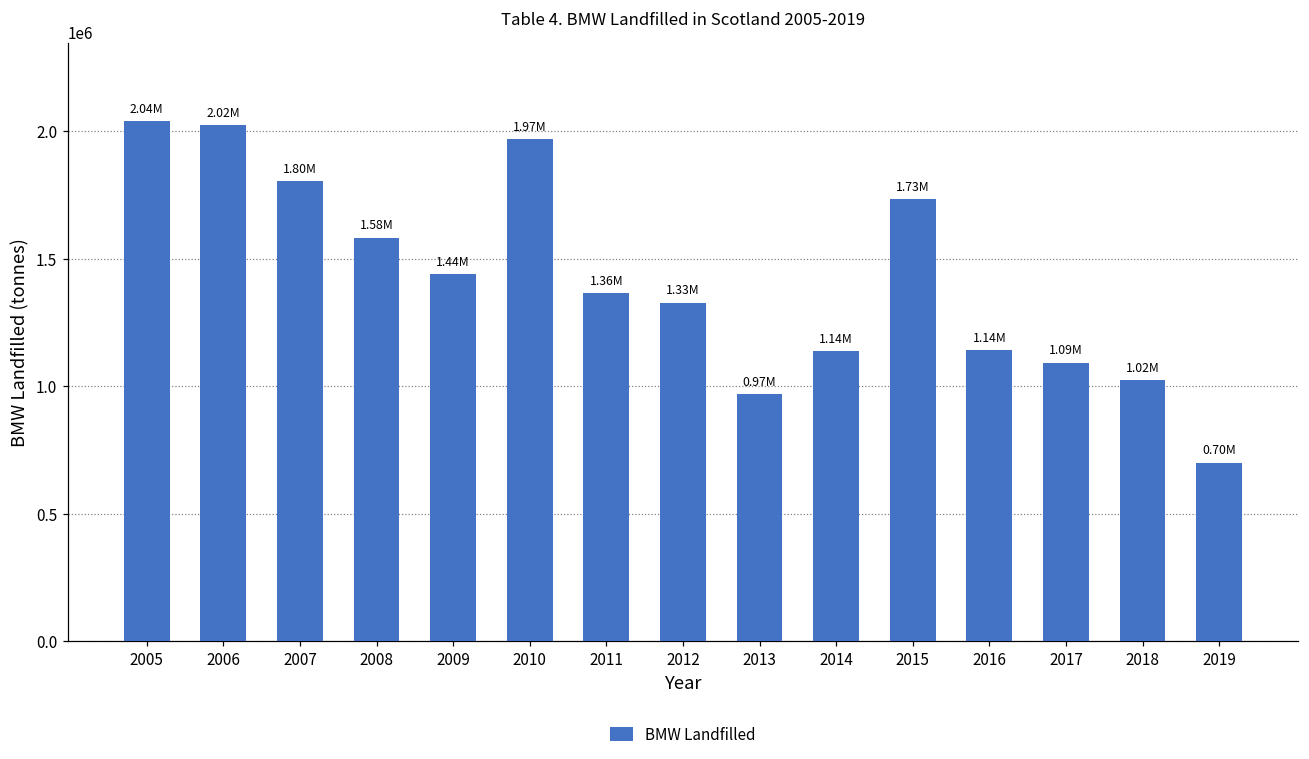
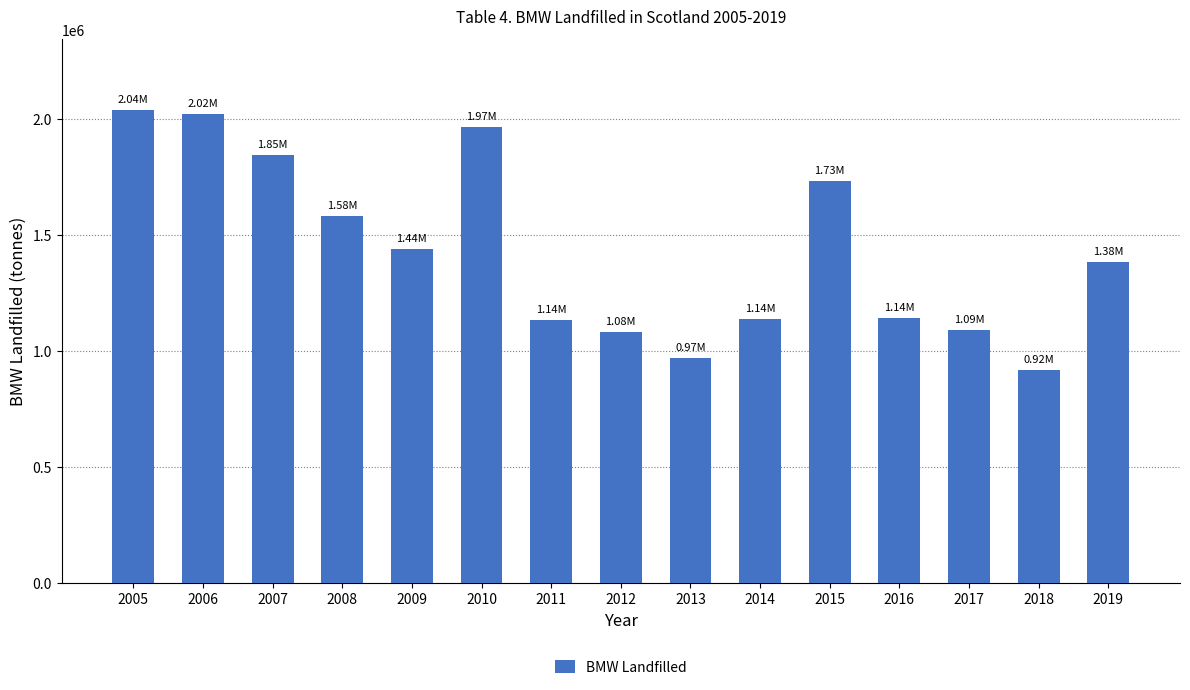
  {
    "2005": "2.04M",
    "2006": "2.02M",
-   "2007": "1.80M",
+   "2007": "1.85M",
    "2008": "1.58M",
    "2009": "1.44M",
    "2010": "1.97M",
-   "2011": "1.36M",
-   "2012": "1.33M",
+   "2011": "1.14M",
+   "2012": "1.08M",
    "2013": "0.97M",
    "2014": "1.14M",
    "2015": "1.73M",
    "2016": "1.14M",
    "2017": "1.09M",
-   "2018": "1.02M",
-   "2019": "0.70M"
+   "2018": "0.92M",
+   "2019": "1.38M"
  }
